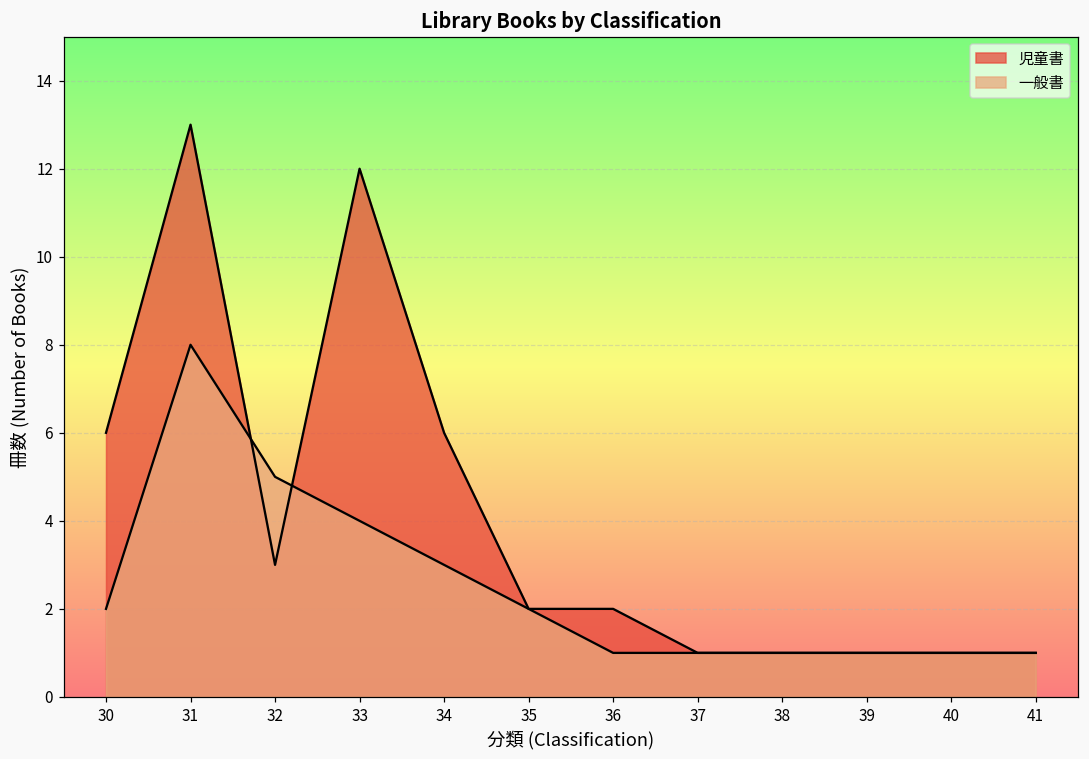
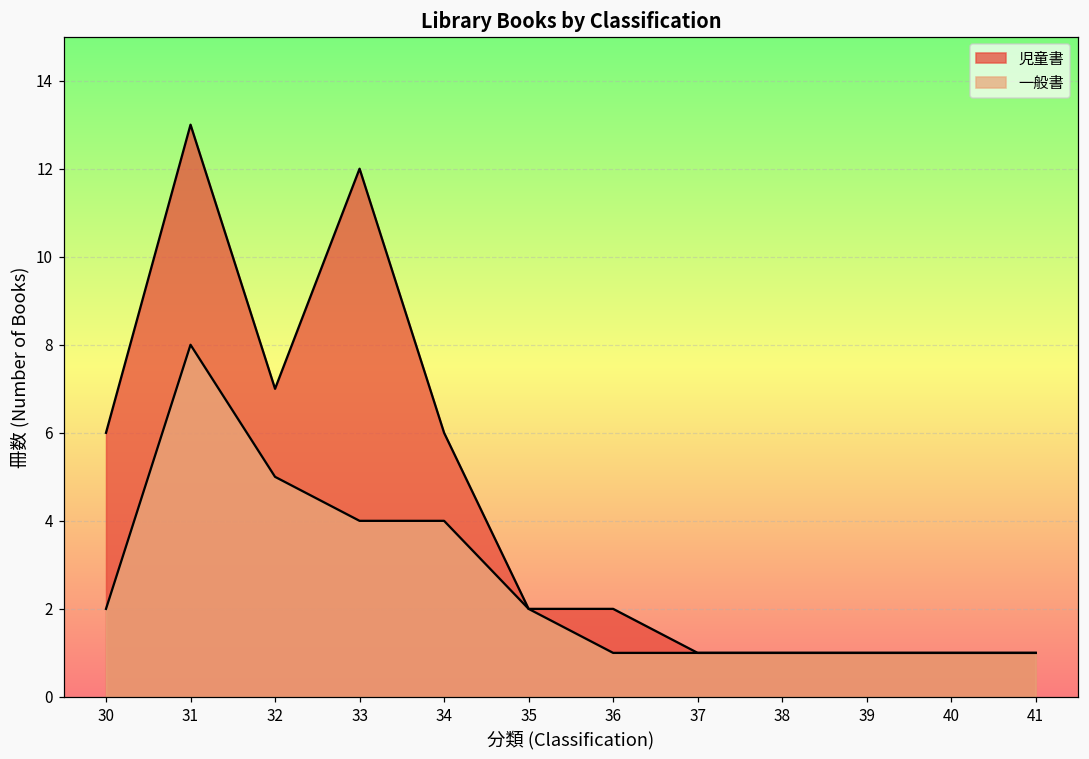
  {
    "児童書": {
      "30": 6,
      "31": 13,
-     "32": 3,
+     "32": 7,
      "33": 12,
      "34": 6,
      "36": 2
    },
    "一般書": {
      "30": 2,
      "31": 8,
      "32": 5,
      "33": 4,
-     "34": 3,
+     "34": 4,
      "36": 1
    }
  }
